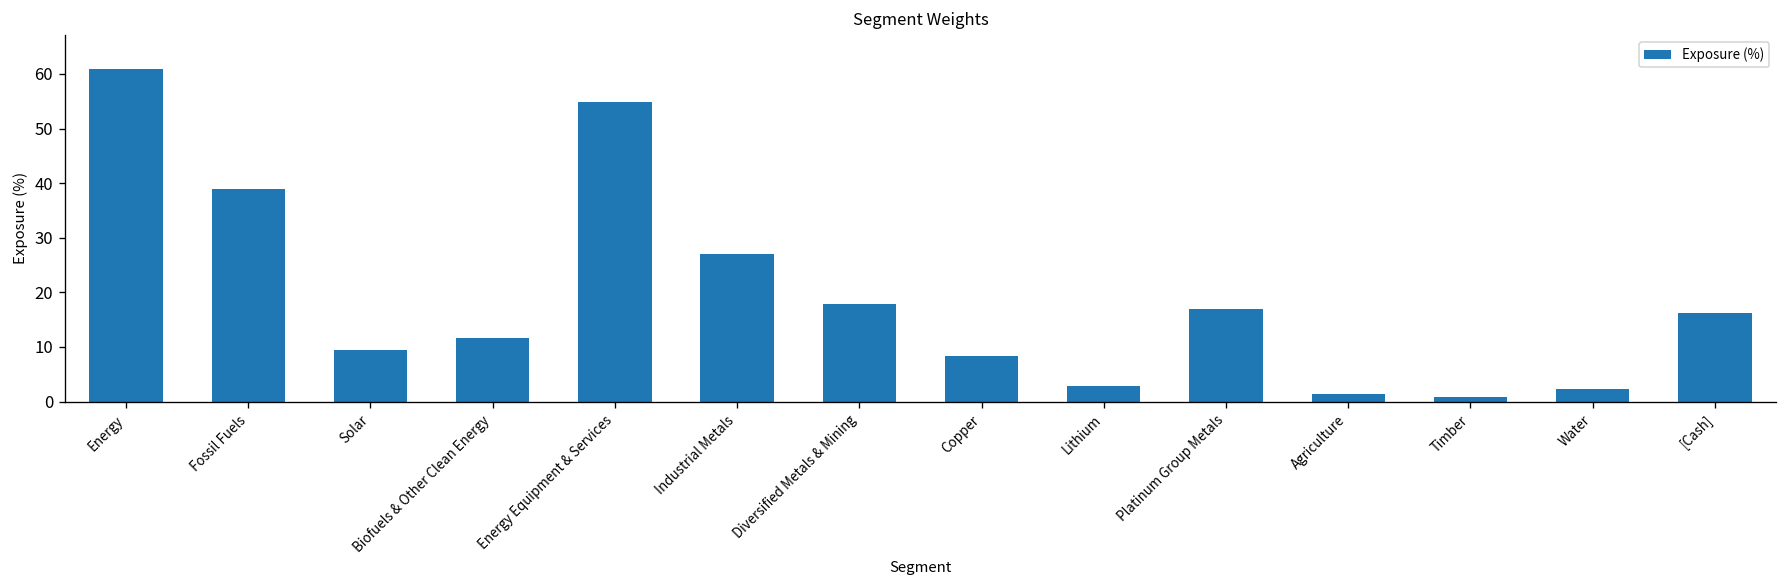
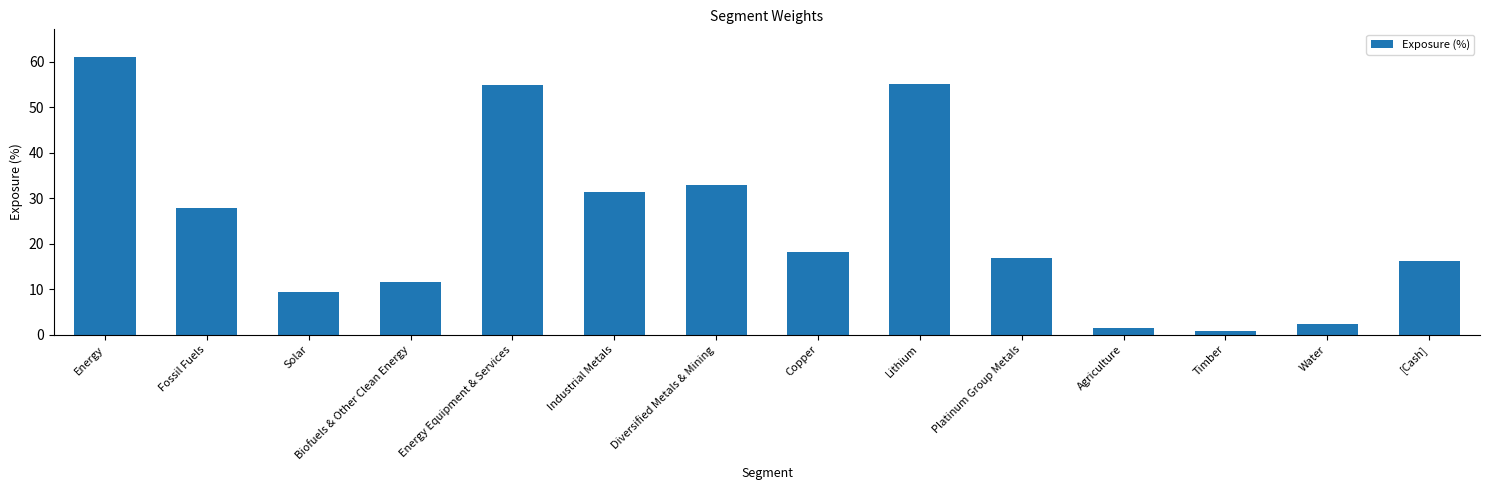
  {
    "Energy": 61,
-   "Fossil Fuels": 39,
+   "Fossil Fuels": 28,
    "Solar": 9,
    "Biofuels & Other Clean Energy": 12,
    "Energy Equipment & Services": 55,
-   "Industrial Metals": 27,
-   "Diversified Metals & Mining": 18,
-   "Copper": 8,
-   "Lithium": 3,
+   "Industrial Metals": 31,
+   "Diversified Metals & Mining": 33,
+   "Copper": 18,
+   "Lithium": 55,
    "Platinum Group Metals": 17,
    "Agriculture": 1,
    "Timber": 1,
    "Water": 2,
    "[Cash]": 16
  }
